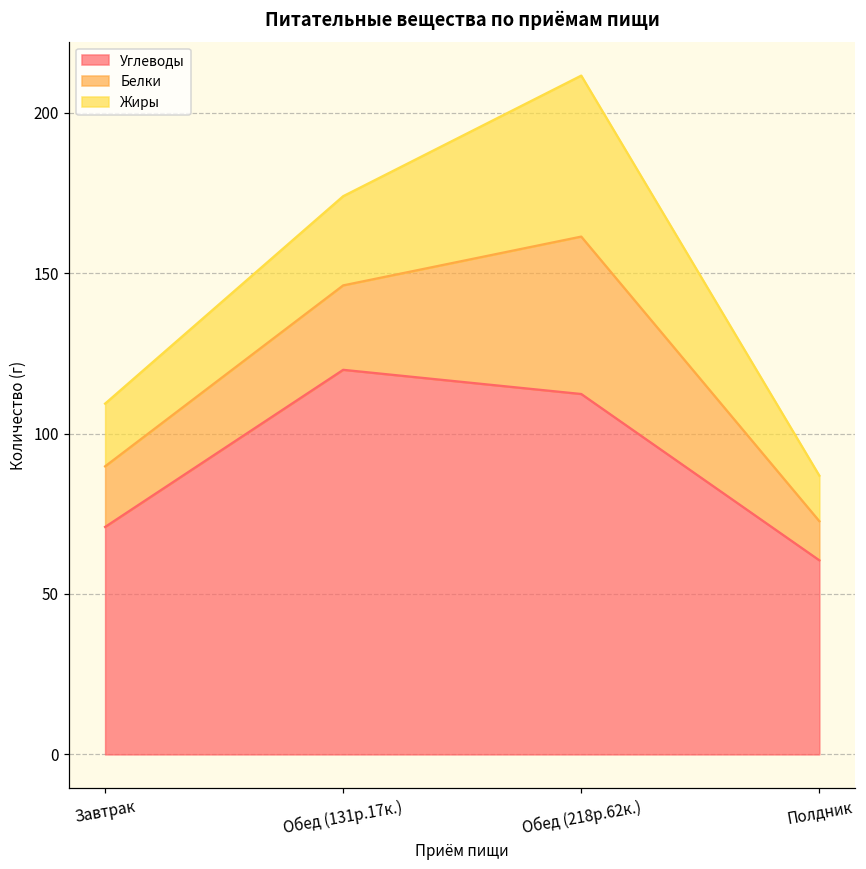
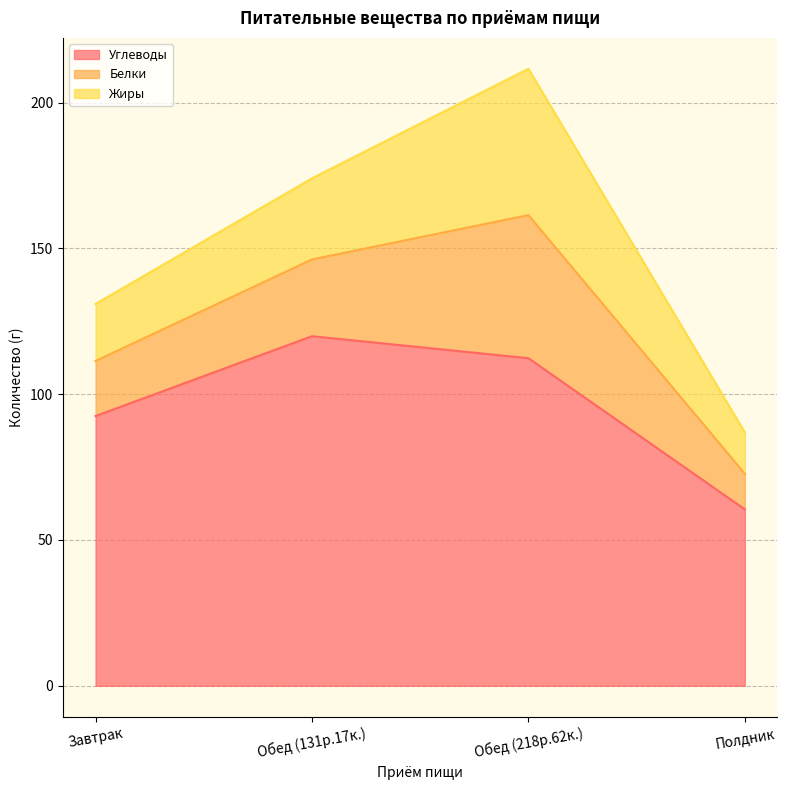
  {
    "Углеводы": {
-     "Завтрак": 71,
+     "Завтрак": 93,
      "Обед (131р.17к.)": 120,
      "Обед (218р.62к.)": 112,
      "Полдник": 61
    }
  }
